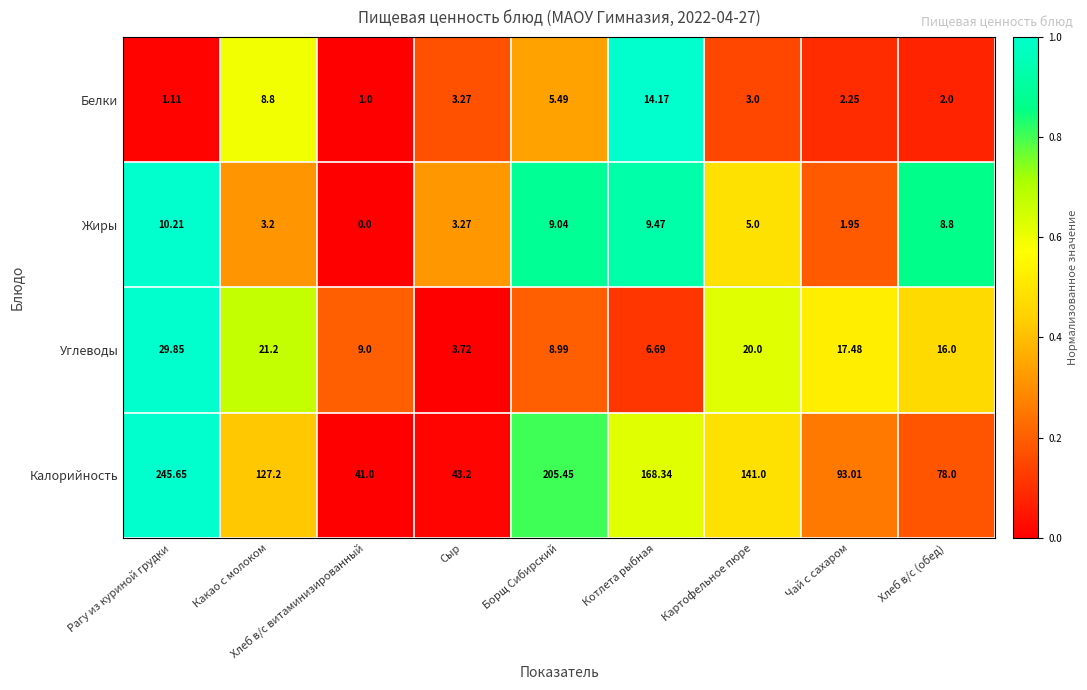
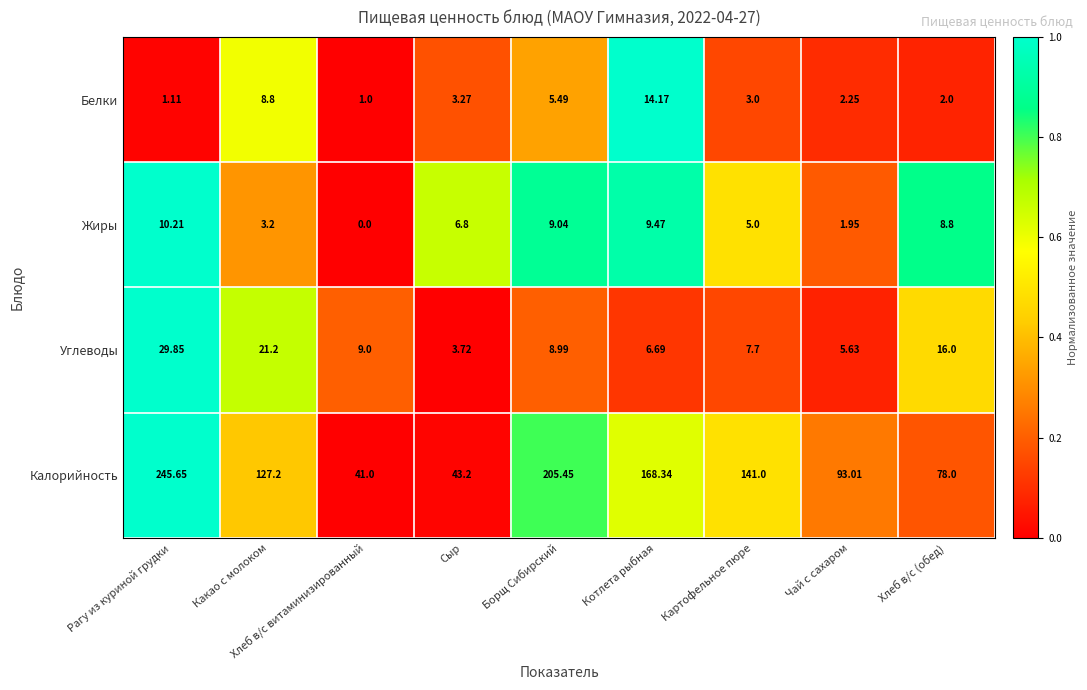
  {
    "Белки": {
      "Рагу из куриной грудки": 1.11,
      "Какао с молоком": 8.8,
      "Хлеб в/с витаминизированный": 1.0,
      "Сыр": 3.27,
      "Борщ Сибирский": 5.49,
      "Котлета рыбная": 14.17,
      "Картофельное пюре": 3.0,
      "Чай с сахаром": 2.25,
      "Хлеб в/с (обед)": 2.0
    },
    "Жиры": {
      "Рагу из куриной грудки": 10.21,
      "Какао с молоком": 3.2,
      "Хлеб в/с витаминизированный": 0.0,
-     "Сыр": 3.27,
+     "Сыр": 6.8,
      "Борщ Сибирский": 9.04,
      "Котлета рыбная": 9.47,
      "Картофельное пюре": 5.0,
      "Чай с сахаром": 1.95,
      "Хлеб в/с (обед)": 8.8
    },
    "Углеводы": {
      "Рагу из куриной грудки": 29.85,
      "Какао с молоком": 21.2,
      "Хлеб в/с витаминизированный": 9.0,
      "Сыр": 3.72,
      "Борщ Сибирский": 8.99,
      "Котлета рыбная": 6.69,
-     "Картофельное пюре": 20.0,
-     "Чай с сахаром": 17.48,
+     "Картофельное пюре": 7.7,
+     "Чай с сахаром": 5.63,
      "Хлеб в/с (обед)": 16.0
    },
    "Калорийность": {
      "Рагу из куриной грудки": 245.65,
      "Какао с молоком": 127.2,
      "Хлеб в/с витаминизированный": 41.0,
      "Сыр": 43.2,
      "Борщ Сибирский": 205.45,
      "Котлета рыбная": 168.34,
      "Картофельное пюре": 141.0,
      "Чай с сахаром": 93.01,
      "Хлеб в/с (обед)": 78.0
    }
  }
